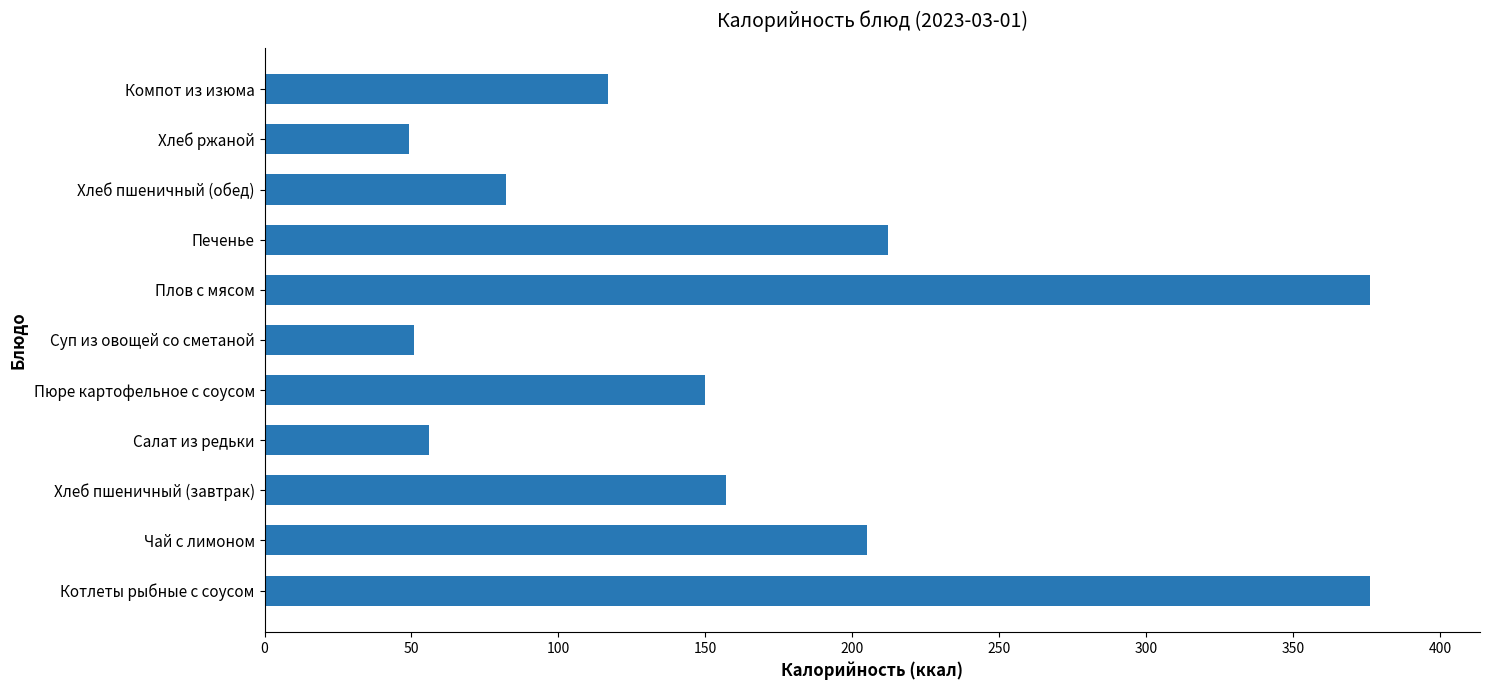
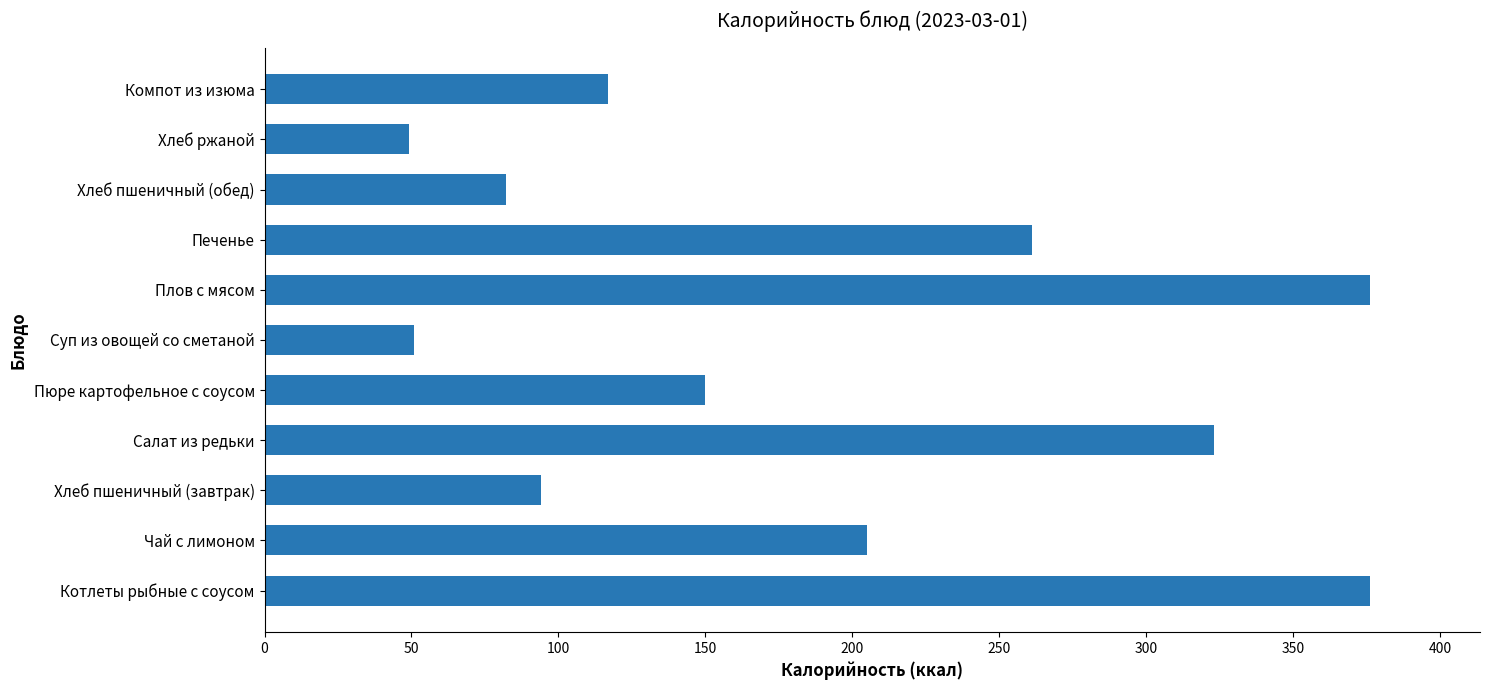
  {
    "Компот из изюма": 117,
    "Хлеб ржаной": 49,
    "Хлеб пшеничный (обед)": 82,
-   "Печенье": 212,
+   "Печенье": 261,
    "Плов с мясом": 376,
    "Суп из овощей со сметаной": 51,
    "Пюре картофельное с соусом": 150,
-   "Салат из редьки": 56,
-   "Хлеб пшеничный (завтрак)": 157,
+   "Салат из редьки": 323,
+   "Хлеб пшеничный (завтрак)": 94,
    "Чай с лимоном": 205,
    "Котлеты рыбные с соусом": 376
  }
